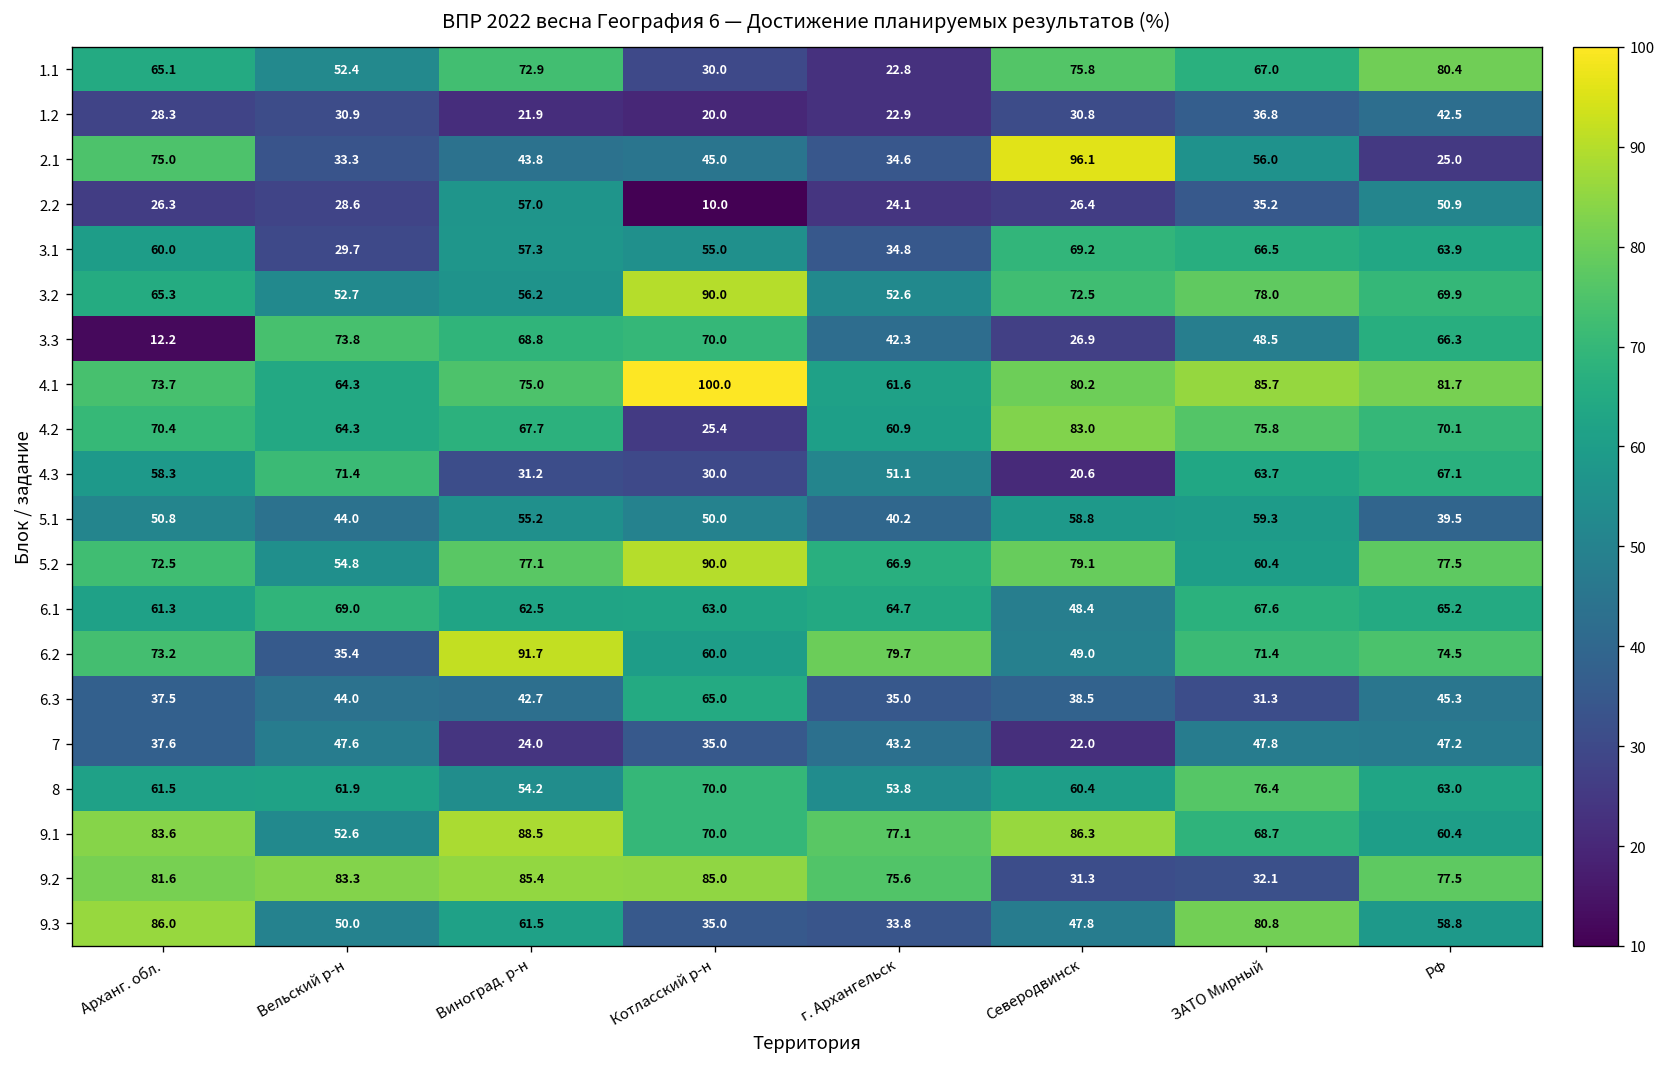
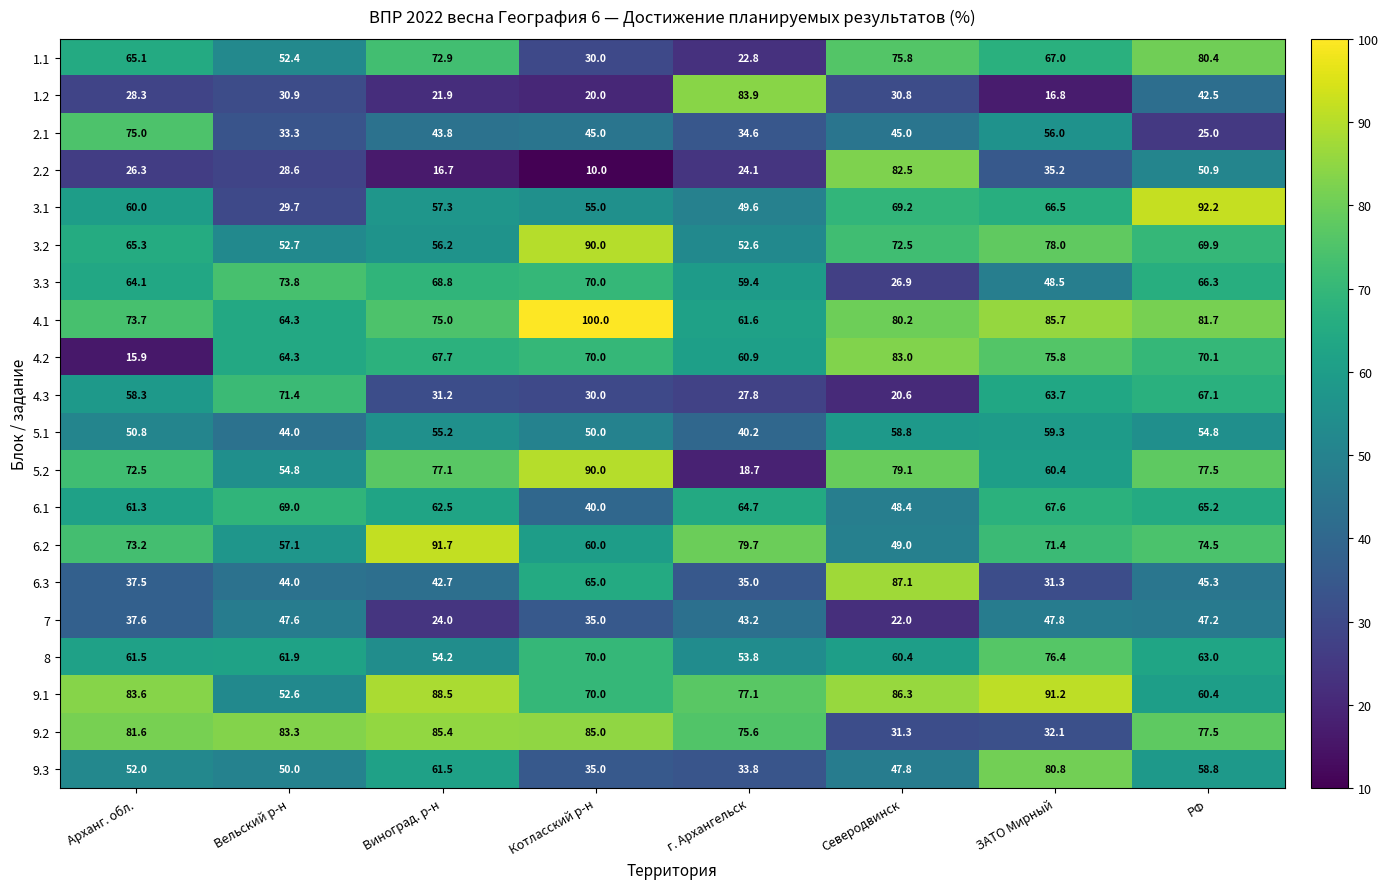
  {
    "1.1": {
      "Арханг. обл.": 65.1,
      "Вельский р-н": 52.4,
      "Виноград. р-н": 72.9,
      "Котласский р-н": 30.0,
      "г. Архангельск": 22.8,
      "Северодвинск": 75.8,
      "ЗАТО Мирный": 67.0,
      "РФ": 80.4
    },
    "1.2": {
      "Арханг. обл.": 28.3,
      "Вельский р-н": 30.9,
      "Виноград. р-н": 21.9,
      "Котласский р-н": 20.0,
-     "г. Архангельск": 22.9,
+     "г. Архангельск": 83.9,
      "Северодвинск": 30.8,
-     "ЗАТО Мирный": 36.8,
+     "ЗАТО Мирный": 16.8,
      "РФ": 42.5
    },
    "2.1": {
      "Арханг. обл.": 75.0,
      "Вельский р-н": 33.3,
      "Виноград. р-н": 43.8,
      "Котласский р-н": 45.0,
      "г. Архангельск": 34.6,
-     "Северодвинск": 96.1,
+     "Северодвинск": 45.0,
      "ЗАТО Мирный": 56.0,
      "РФ": 25.0
    },
    "2.2": {
      "Арханг. обл.": 26.3,
      "Вельский р-н": 28.6,
-     "Виноград. р-н": 57.0,
+     "Виноград. р-н": 16.7,
      "Котласский р-н": 10.0,
      "г. Архангельск": 24.1,
-     "Северодвинск": 26.4,
+     "Северодвинск": 82.5,
      "ЗАТО Мирный": 35.2,
      "РФ": 50.9
    },
    "3.1": {
      "Арханг. обл.": 60.0,
      "Вельский р-н": 29.7,
      "Виноград. р-н": 57.3,
      "Котласский р-н": 55.0,
-     "г. Архангельск": 34.8,
+     "г. Архангельск": 49.6,
      "Северодвинск": 69.2,
      "ЗАТО Мирный": 66.5,
-     "РФ": 63.9
+     "РФ": 92.2
    },
    "3.2": {
      "Арханг. обл.": 65.3,
      "Вельский р-н": 52.7,
      "Виноград. р-н": 56.2,
      "Котласский р-н": 90.0,
      "г. Архангельск": 52.6,
      "Северодвинск": 72.5,
      "ЗАТО Мирный": 78.0,
      "РФ": 69.9
    },
    "3.3": {
-     "Арханг. обл.": 12.2,
+     "Арханг. обл.": 64.1,
      "Вельский р-н": 73.8,
      "Виноград. р-н": 68.8,
      "Котласский р-н": 70.0,
-     "г. Архангельск": 42.3,
+     "г. Архангельск": 59.4,
      "Северодвинск": 26.9,
      "ЗАТО Мирный": 48.5,
      "РФ": 66.3
    },
    "4.1": {
      "Арханг. обл.": 73.7,
      "Вельский р-н": 64.3,
      "Виноград. р-н": 75.0,
      "Котласский р-н": 100.0,
      "г. Архангельск": 61.6,
      "Северодвинск": 80.2,
      "ЗАТО Мирный": 85.7,
      "РФ": 81.7
    },
    "4.2": {
-     "Арханг. обл.": 70.4,
+     "Арханг. обл.": 15.9,
      "Вельский р-н": 64.3,
      "Виноград. р-н": 67.7,
-     "Котласский р-н": 25.4,
+     "Котласский р-н": 70.0,
      "г. Архангельск": 60.9,
      "Северодвинск": 83.0,
      "ЗАТО Мирный": 75.8,
      "РФ": 70.1
    },
    "4.3": {
      "Арханг. обл.": 58.3,
      "Вельский р-н": 71.4,
      "Виноград. р-н": 31.2,
      "Котласский р-н": 30.0,
-     "г. Архангельск": 51.1,
+     "г. Архангельск": 27.8,
      "Северодвинск": 20.6,
      "ЗАТО Мирный": 63.7,
      "РФ": 67.1
    },
    "5.1": {
      "Арханг. обл.": 50.8,
      "Вельский р-н": 44.0,
      "Виноград. р-н": 55.2,
      "Котласский р-н": 50.0,
      "г. Архангельск": 40.2,
      "Северодвинск": 58.8,
      "ЗАТО Мирный": 59.3,
-     "РФ": 39.5
+     "РФ": 54.8
    },
    "5.2": {
      "Арханг. обл.": 72.5,
      "Вельский р-н": 54.8,
      "Виноград. р-н": 77.1,
      "Котласский р-н": 90.0,
-     "г. Архангельск": 66.9,
+     "г. Архангельск": 18.7,
      "Северодвинск": 79.1,
      "ЗАТО Мирный": 60.4,
      "РФ": 77.5
    },
    "6.1": {
      "Арханг. обл.": 61.3,
      "Вельский р-н": 69.0,
      "Виноград. р-н": 62.5,
-     "Котласский р-н": 63.0,
+     "Котласский р-н": 40.0,
      "г. Архангельск": 64.7,
      "Северодвинск": 48.4,
      "ЗАТО Мирный": 67.6,
      "РФ": 65.2
    },
    "6.2": {
      "Арханг. обл.": 73.2,
-     "Вельский р-н": 35.4,
+     "Вельский р-н": 57.1,
      "Виноград. р-н": 91.7,
      "Котласский р-н": 60.0,
      "г. Архангельск": 79.7,
      "Северодвинск": 49.0,
      "ЗАТО Мирный": 71.4,
      "РФ": 74.5
    },
    "6.3": {
      "Арханг. обл.": 37.5,
      "Вельский р-н": 44.0,
      "Виноград. р-н": 42.7,
      "Котласский р-н": 65.0,
      "г. Архангельск": 35.0,
-     "Северодвинск": 38.5,
+     "Северодвинск": 87.1,
      "ЗАТО Мирный": 31.3,
      "РФ": 45.3
    },
    "7": {
      "Арханг. обл.": 37.6,
      "Вельский р-н": 47.6,
      "Виноград. р-н": 24.0,
      "Котласский р-н": 35.0,
      "г. Архангельск": 43.2,
      "Северодвинск": 22.0,
      "ЗАТО Мирный": 47.8,
      "РФ": 47.2
    },
    "8": {
      "Арханг. обл.": 61.5,
      "Вельский р-н": 61.9,
      "Виноград. р-н": 54.2,
      "Котласский р-н": 70.0,
      "г. Архангельск": 53.8,
      "Северодвинск": 60.4,
      "ЗАТО Мирный": 76.4,
      "РФ": 63.0
    },
    "9.1": {
      "Арханг. обл.": 83.6,
      "Вельский р-н": 52.6,
      "Виноград. р-н": 88.5,
      "Котласский р-н": 70.0,
      "г. Архангельск": 77.1,
      "Северодвинск": 86.3,
-     "ЗАТО Мирный": 68.7,
+     "ЗАТО Мирный": 91.2,
      "РФ": 60.4
    },
    "9.2": {
      "Арханг. обл.": 81.6,
      "Вельский р-н": 83.3,
      "Виноград. р-н": 85.4,
      "Котласский р-н": 85.0,
      "г. Архангельск": 75.6,
      "Северодвинск": 31.3,
      "ЗАТО Мирный": 32.1,
      "РФ": 77.5
    },
    "9.3": {
-     "Арханг. обл.": 86.0,
+     "Арханг. обл.": 52.0,
      "Вельский р-н": 50.0,
      "Виноград. р-н": 61.5,
      "Котласский р-н": 35.0,
      "г. Архангельск": 33.8,
      "Северодвинск": 47.8,
      "ЗАТО Мирный": 80.8,
      "РФ": 58.8
    }
  }
